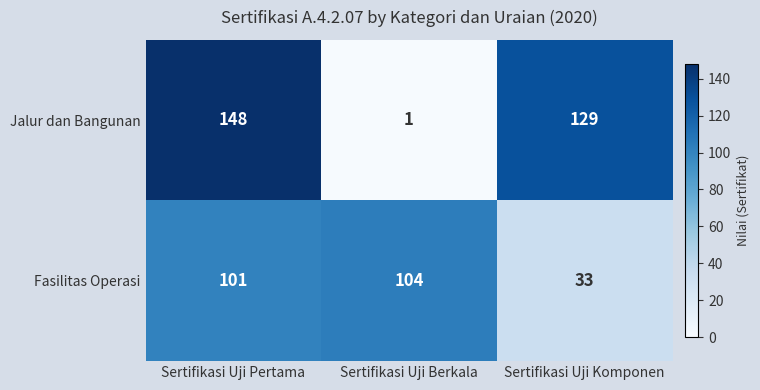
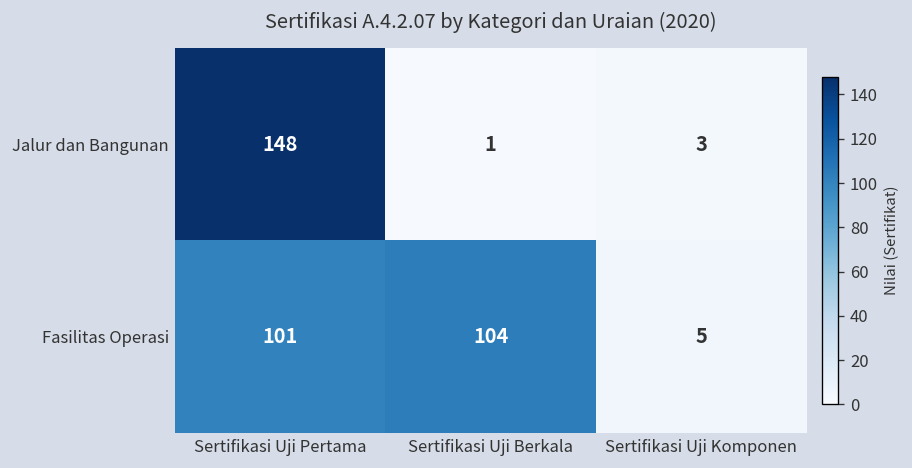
  {
    "Jalur dan Bangunan": {
      "Sertifikasi Uji Pertama": 148,
      "Sertifikasi Uji Berkala": 1,
-     "Sertifikasi Uji Komponen": 129
+     "Sertifikasi Uji Komponen": 3
    },
    "Fasilitas Operasi": {
      "Sertifikasi Uji Pertama": 101,
      "Sertifikasi Uji Berkala": 104,
-     "Sertifikasi Uji Komponen": 33
+     "Sertifikasi Uji Komponen": 5
    }
  }
